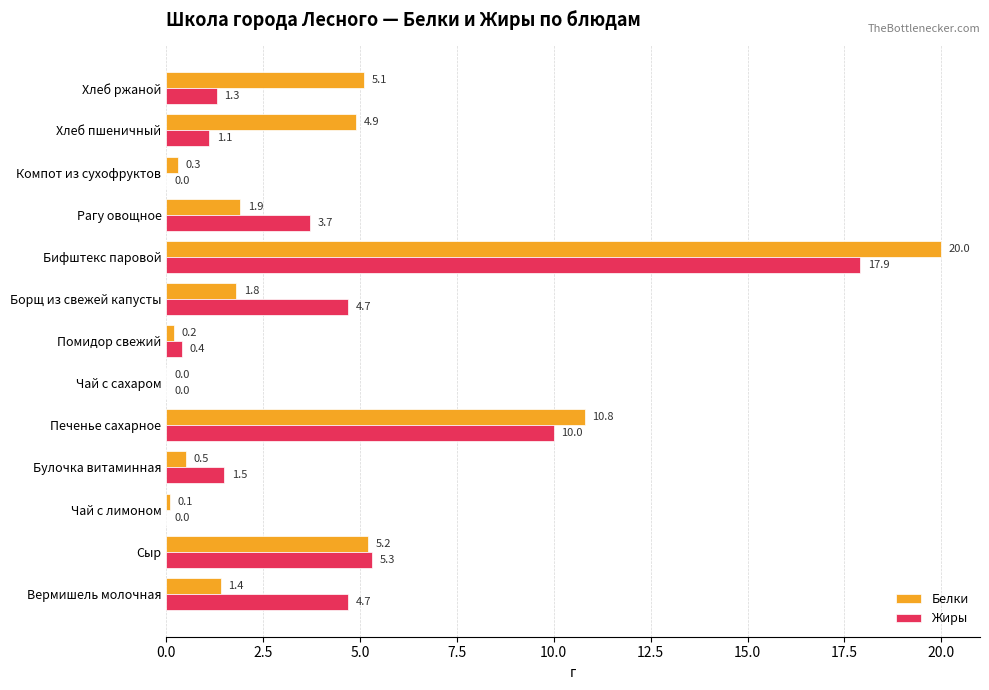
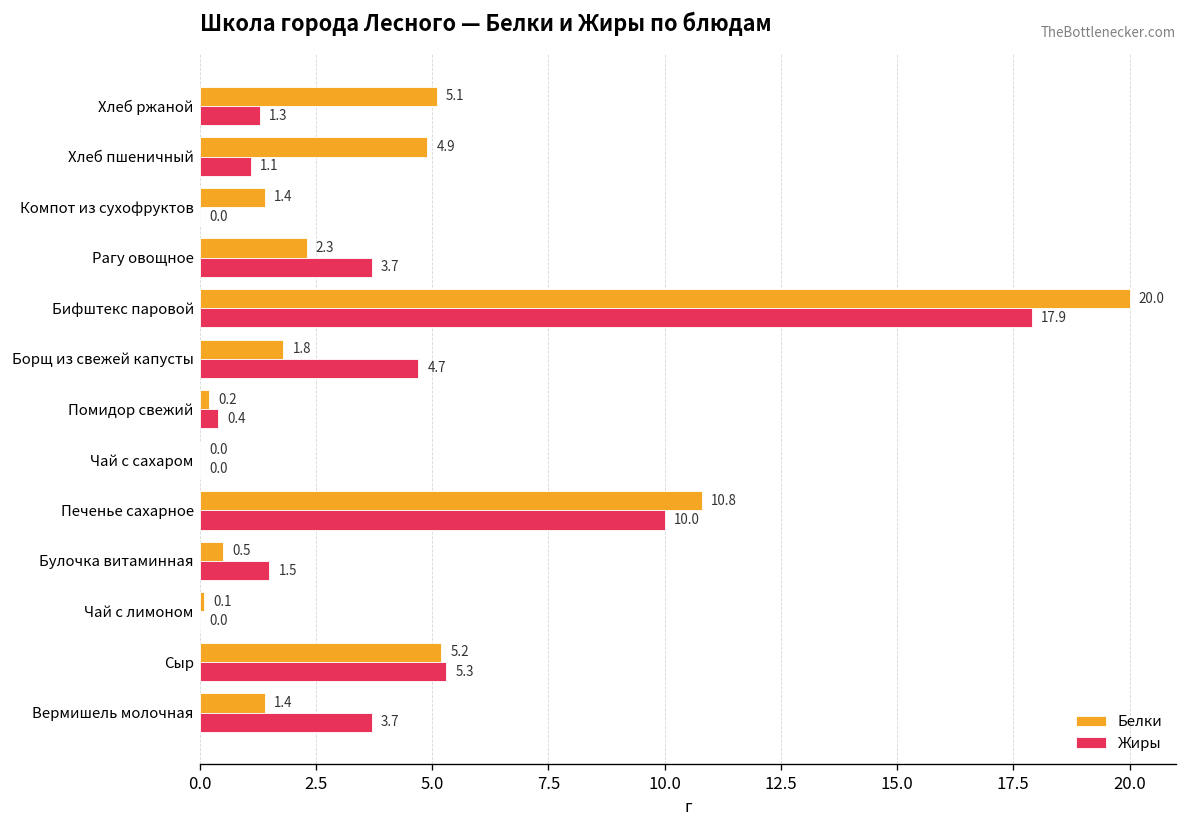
  {
    "Белки": {
      "Хлеб ржаной": 5.1,
      "Хлеб пшеничный": 4.9,
-     "Компот из сухофруктов": 0.3,
-     "Рагу овощное": 1.9,
+     "Компот из сухофруктов": 1.4,
+     "Рагу овощное": 2.3,
      "Бифштекс паровой": 20.0,
      "Борщ из свежей капусты": 1.8,
      "Помидор свежий": 0.2,
      "Чай с сахаром": 0.0,
      "Печенье сахарное": 10.8,
      "Булочка витаминная": 0.5,
      "Чай с лимоном": 0.1,
      "Сыр": 5.2,
      "Вермишель молочная": 1.4
    },
    "Жиры": {
      "Хлеб ржаной": 1.3,
      "Хлеб пшеничный": 1.1,
      "Компот из сухофруктов": 0.0,
      "Рагу овощное": 3.7,
      "Бифштекс паровой": 17.9,
      "Борщ из свежей капусты": 4.7,
      "Помидор свежий": 0.4,
      "Чай с сахаром": 0.0,
      "Печенье сахарное": 10.0,
      "Булочка витаминная": 1.5,
      "Чай с лимоном": 0.0,
      "Сыр": 5.3,
-     "Вермишель молочная": 4.7
+     "Вермишель молочная": 3.7
    }
  }
